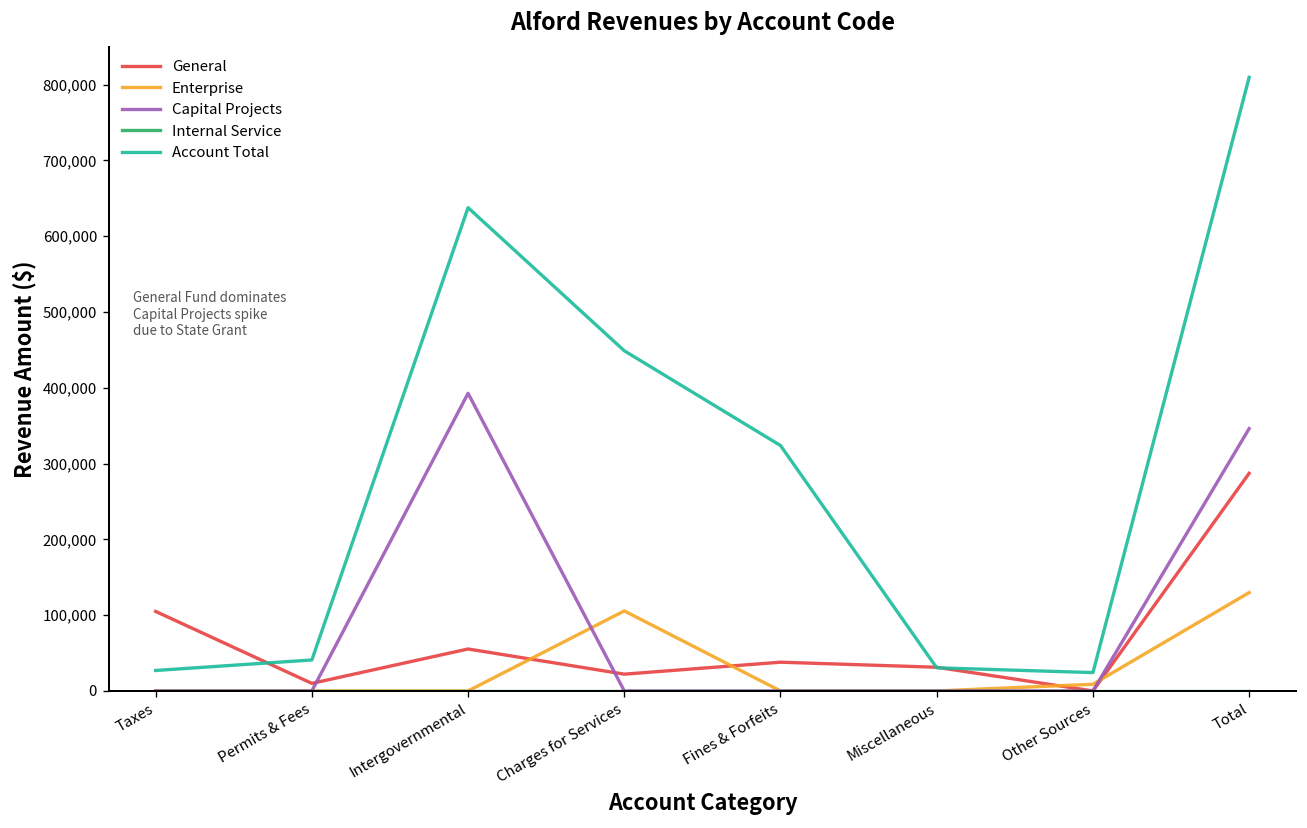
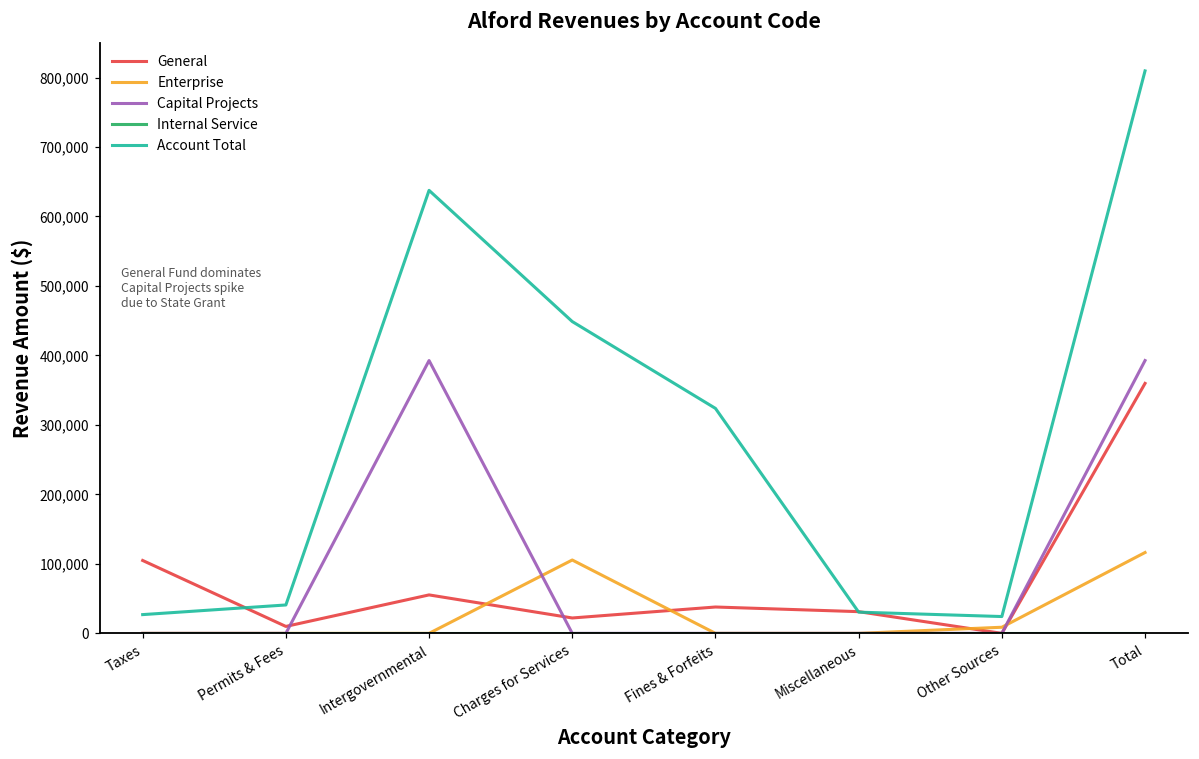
  {
    "General": {
      "Taxes": "100,000",
      "Permits & Fees": "10,000",
      "Intergovernmental": "60,000",
      "Charges for Services": "20,000",
      "Fines & Forfeits": "40,000",
-     "Total": "290,000"
+     "Total": "360,000"
    },
    "Enterprise": {
      "Charges for Services": "110,000",
      "Other Sources": "10,000",
-     "Total": "130,000"
+     "Total": "120,000"
    },
    "Capital Projects": {
      "Intergovernmental": "390,000",
-     "Total": "350,000"
+     "Total": "390,000"
    },
    "Internal Service": {
      "Total": "0"
    },
    "Account Total": {
      "Taxes": "30,000",
      "Permits & Fees": "40,000",
      "Intergovernmental": "640,000",
      "Charges for Services": "450,000",
      "Fines & Forfeits": "320,000",
      "Other Sources": "20,000",
      "Total": "810,000"
    }
  }
